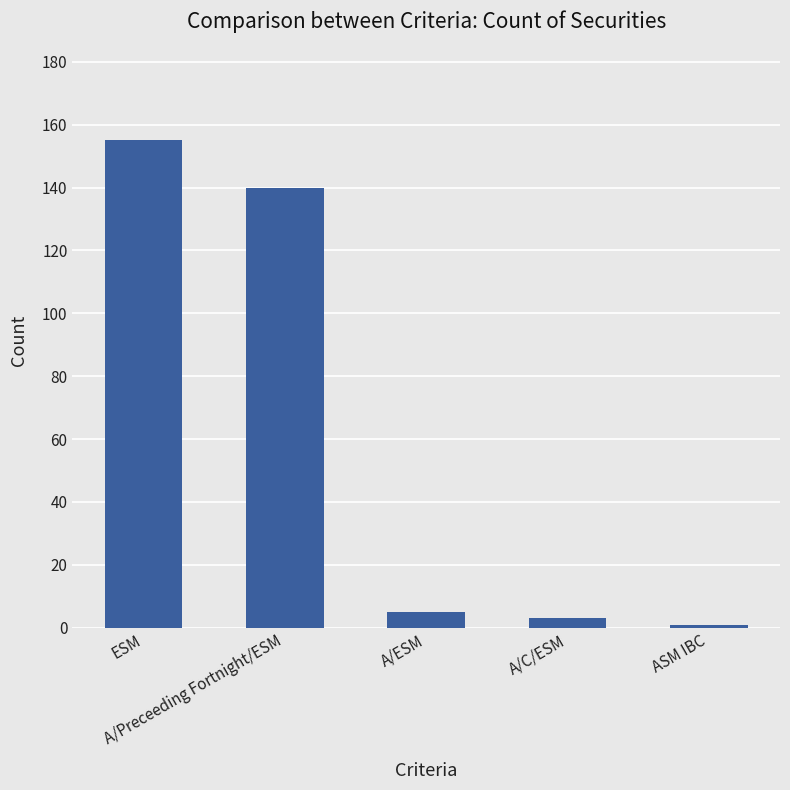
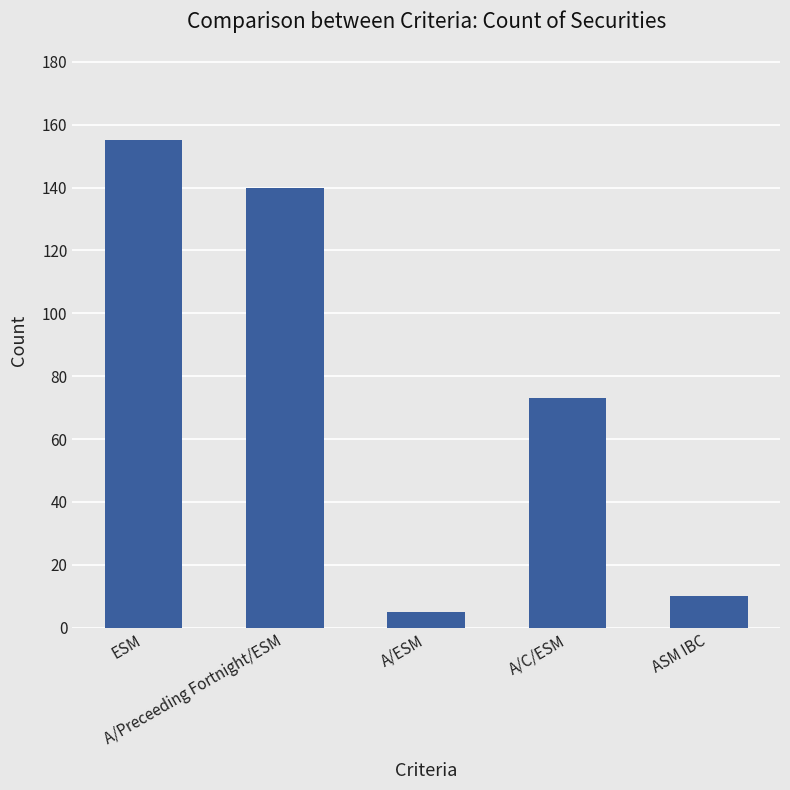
  {
    "ESM": 155,
    "A/Preceeding Fortnight/ESM": 140,
    "A/ESM": 5,
-   "A/C/ESM": 3,
-   "ASM IBC": 1
+   "A/C/ESM": 73,
+   "ASM IBC": 10
  }
